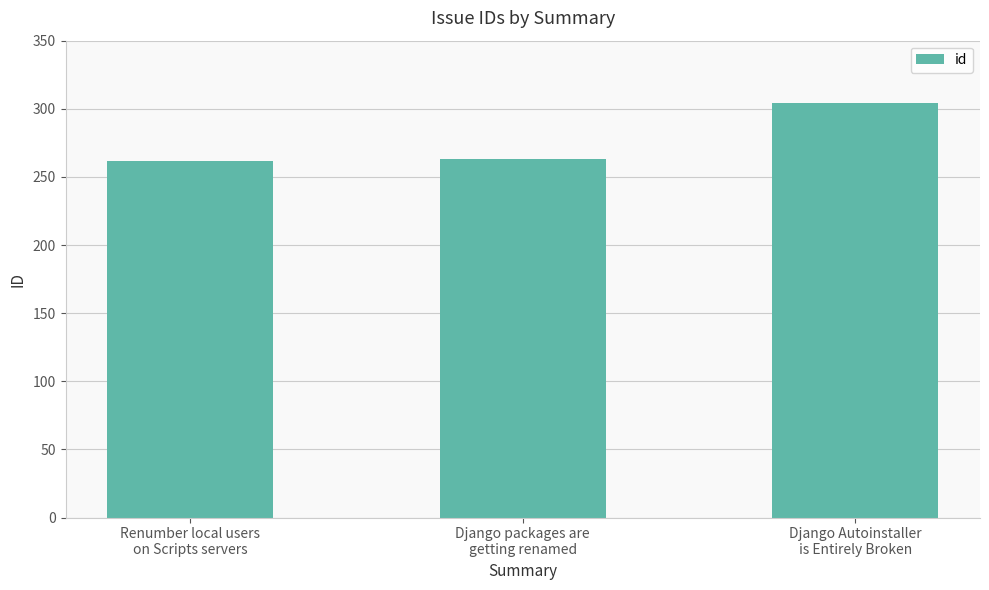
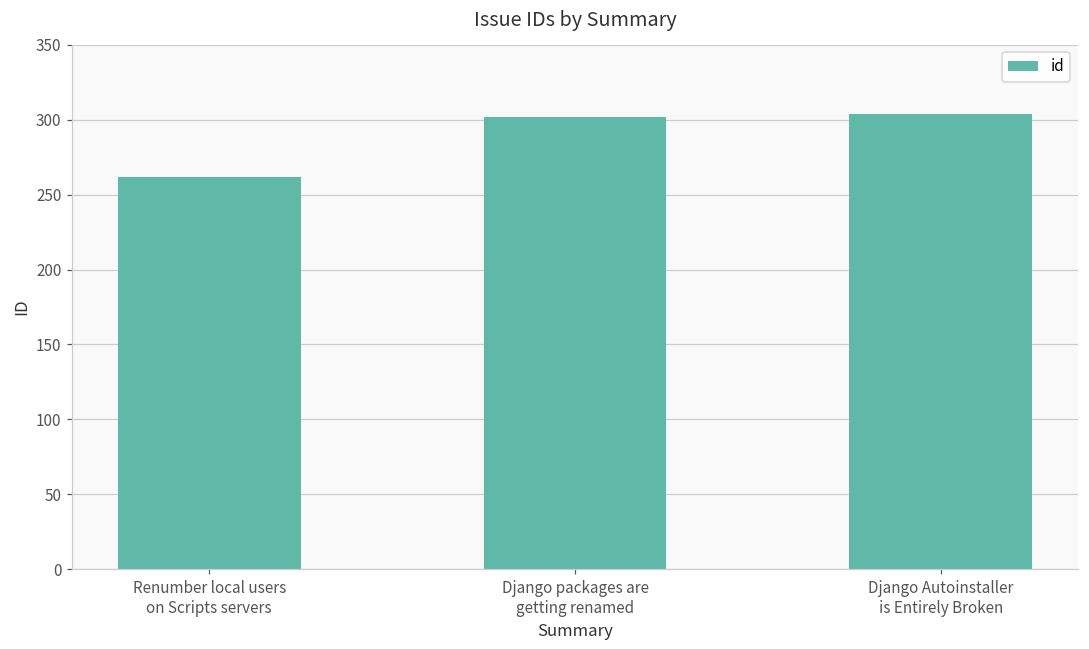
  {
    "Renumber local users on Scripts servers": 262,
-   "Django packages are getting renamed": 263,
+   "Django packages are getting renamed": 302,
    "Django Autoinstaller is Entirely Broken": 304
  }
